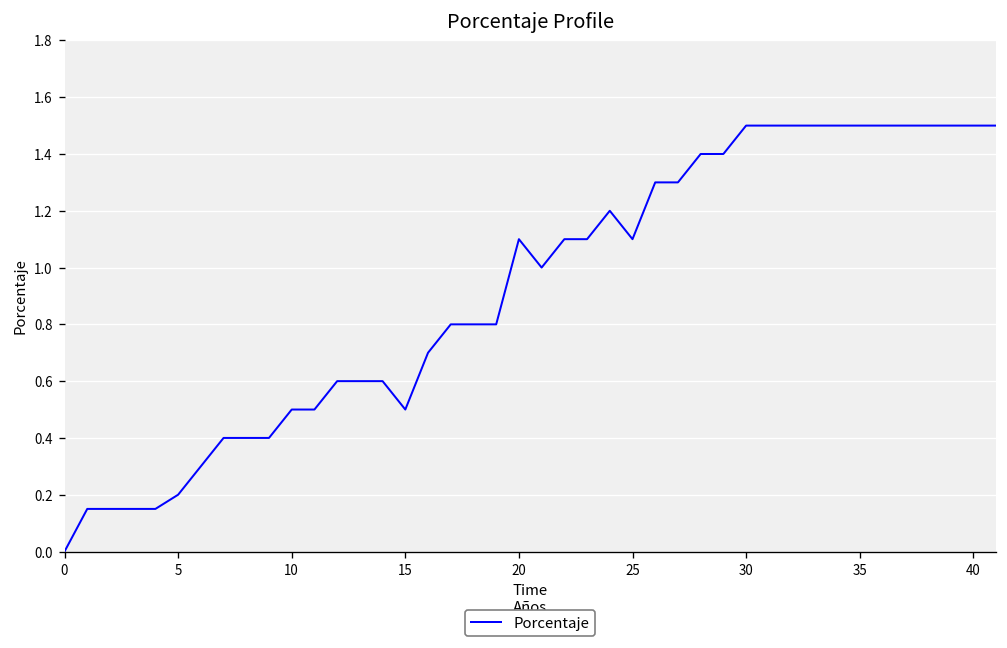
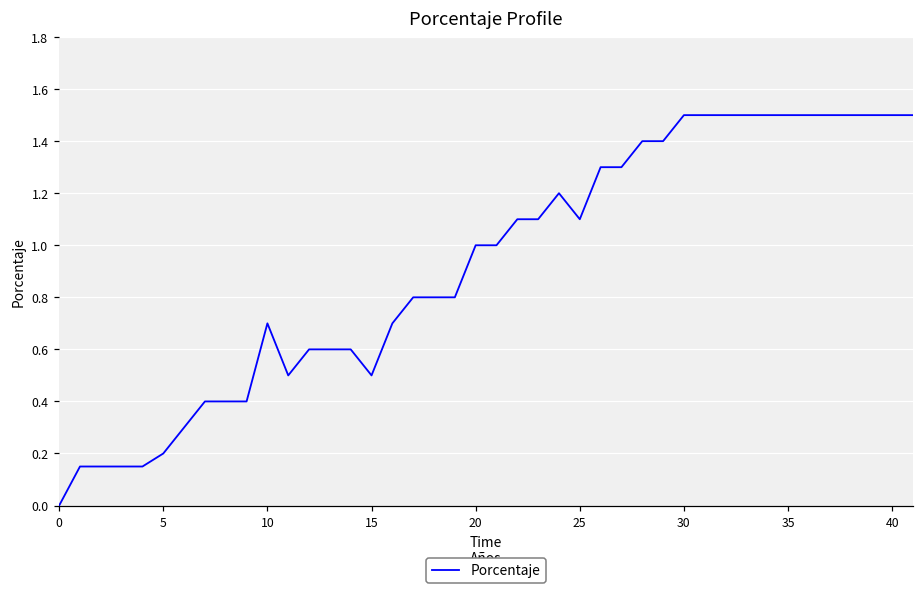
  {
    "0": 0.0,
    "5": 0.2,
-   "10": 0.5,
+   "10": 0.7,
    "15": 0.5,
-   "20": 1.1,
+   "20": 1.0,
    "25": 1.1,
    "30": 1.5,
    "35": 1.5,
    "40": 1.5
  }
